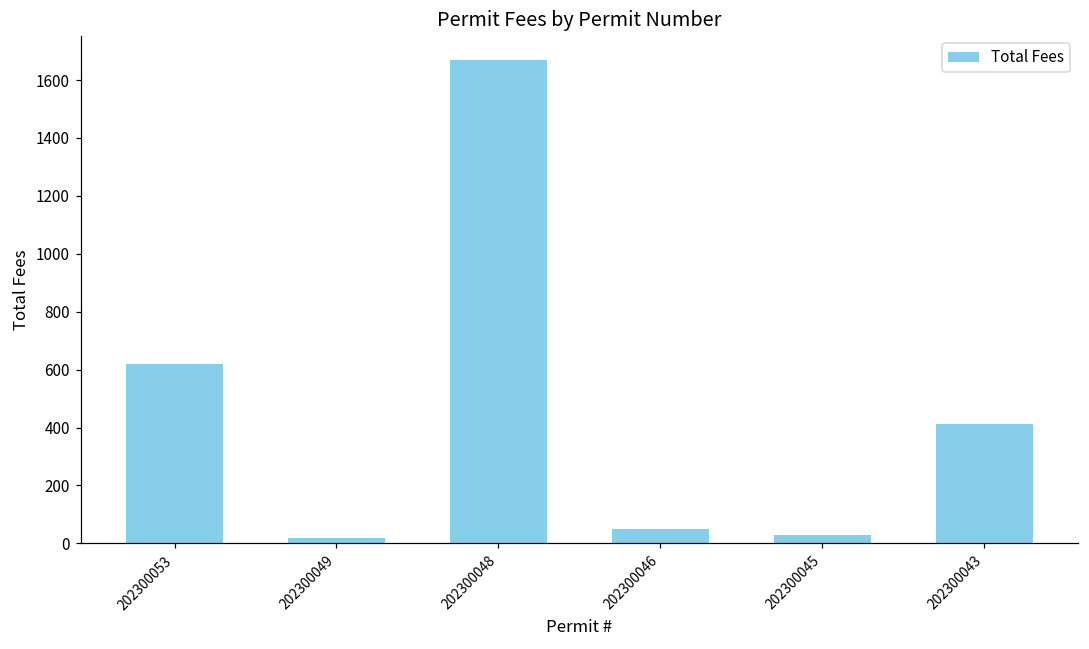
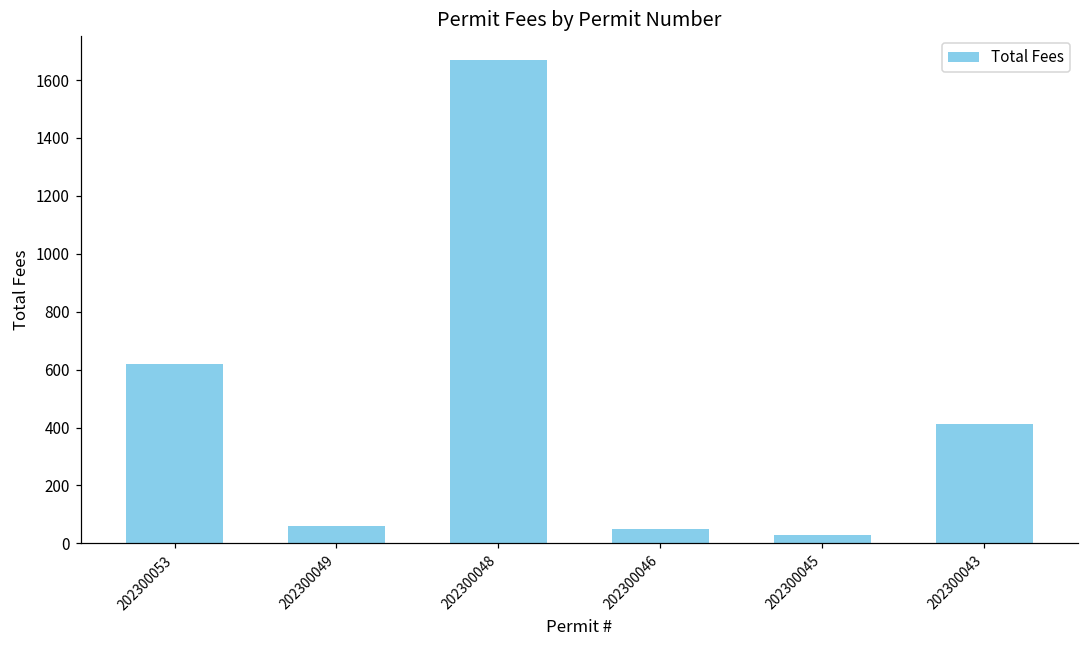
  {
    "202300053": 620,
-   "202300049": 20,
+   "202300049": 60,
    "202300048": 1670,
    "202300046": 50,
    "202300045": 30,
    "202300043": 410
  }
